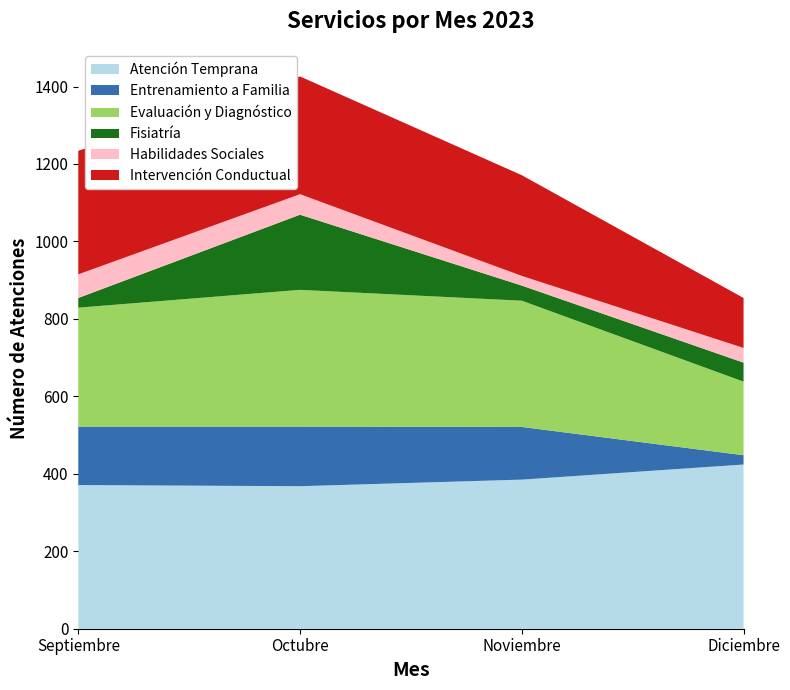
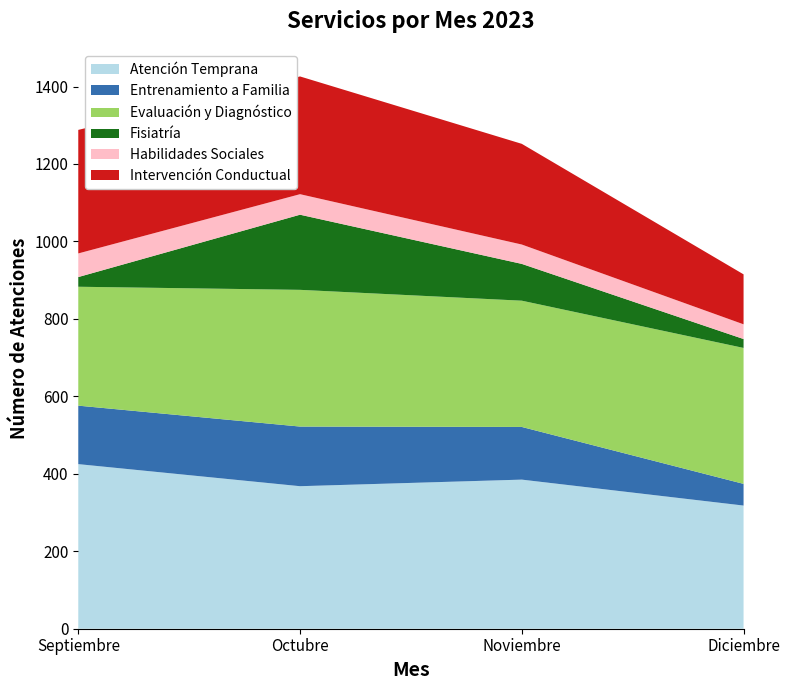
  {
    "Atención Temprana": {
-     "Septiembre": 370,
+     "Septiembre": 430,
      "Octubre": 370,
      "Noviembre": 390,
-     "Diciembre": 420
+     "Diciembre": 320
    },
    "Entrenamiento a Familia": {
      "Septiembre": 150,
      "Octubre": 150,
      "Noviembre": 140,
-     "Diciembre": 20
+     "Diciembre": 60
    },
    "Evaluación y Diagnóstico": {
      "Septiembre": 310,
      "Octubre": 350,
      "Noviembre": 330,
-     "Diciembre": 190
+     "Diciembre": 350
    },
    "Fisiatría": {
      "Septiembre": 30,
      "Octubre": 190,
-     "Noviembre": 40,
-     "Diciembre": 50
+     "Noviembre": 100,
+     "Diciembre": 20
    },
    "Habilidades Sociales": {
      "Septiembre": 60,
      "Octubre": 50,
-     "Noviembre": 30,
+     "Noviembre": 50,
      "Diciembre": 40
    },
    "Intervención Conductual": {
      "Septiembre": 320,
      "Octubre": 300,
      "Noviembre": 260,
      "Diciembre": 130
    }
  }
